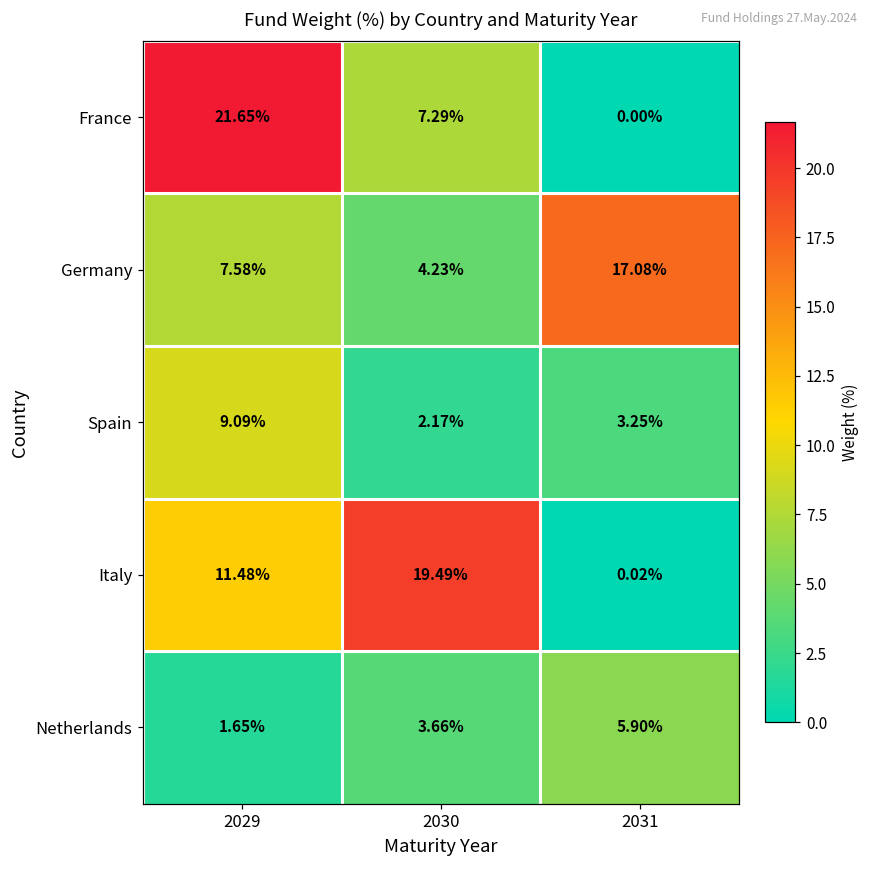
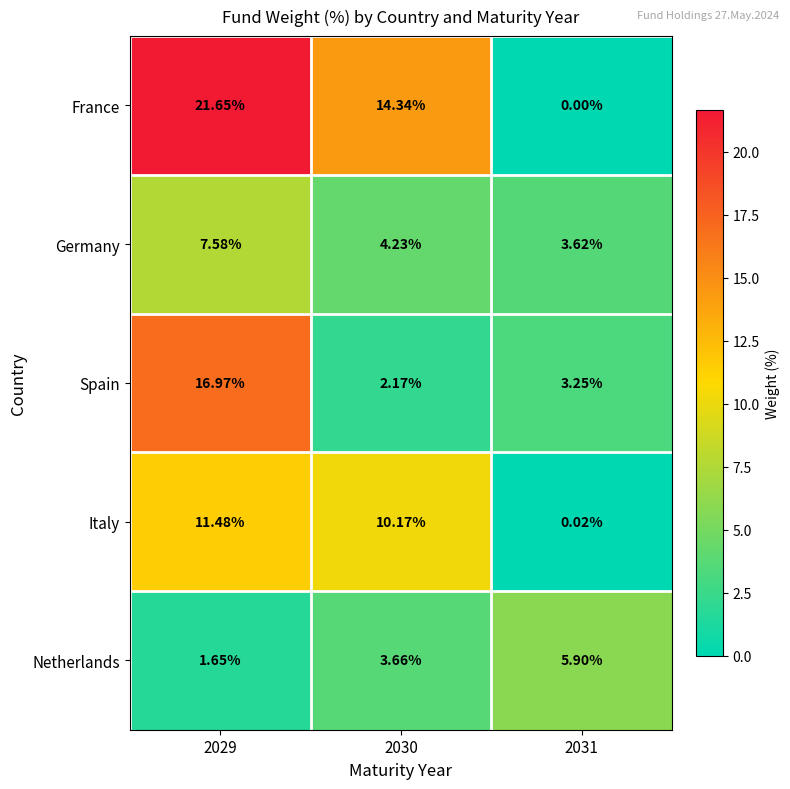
  {
    "France": {
      "2029": "21.65%",
-     "2030": "7.29%",
+     "2030": "14.34%",
      "2031": "0.00%"
    },
    "Germany": {
      "2029": "7.58%",
      "2030": "4.23%",
-     "2031": "17.08%"
+     "2031": "3.62%"
    },
    "Spain": {
-     "2029": "9.09%",
+     "2029": "16.97%",
      "2030": "2.17%",
      "2031": "3.25%"
    },
    "Italy": {
      "2029": "11.48%",
-     "2030": "19.49%",
+     "2030": "10.17%",
      "2031": "0.02%"
    },
    "Netherlands": {
      "2029": "1.65%",
      "2030": "3.66%",
      "2031": "5.90%"
    }
  }
